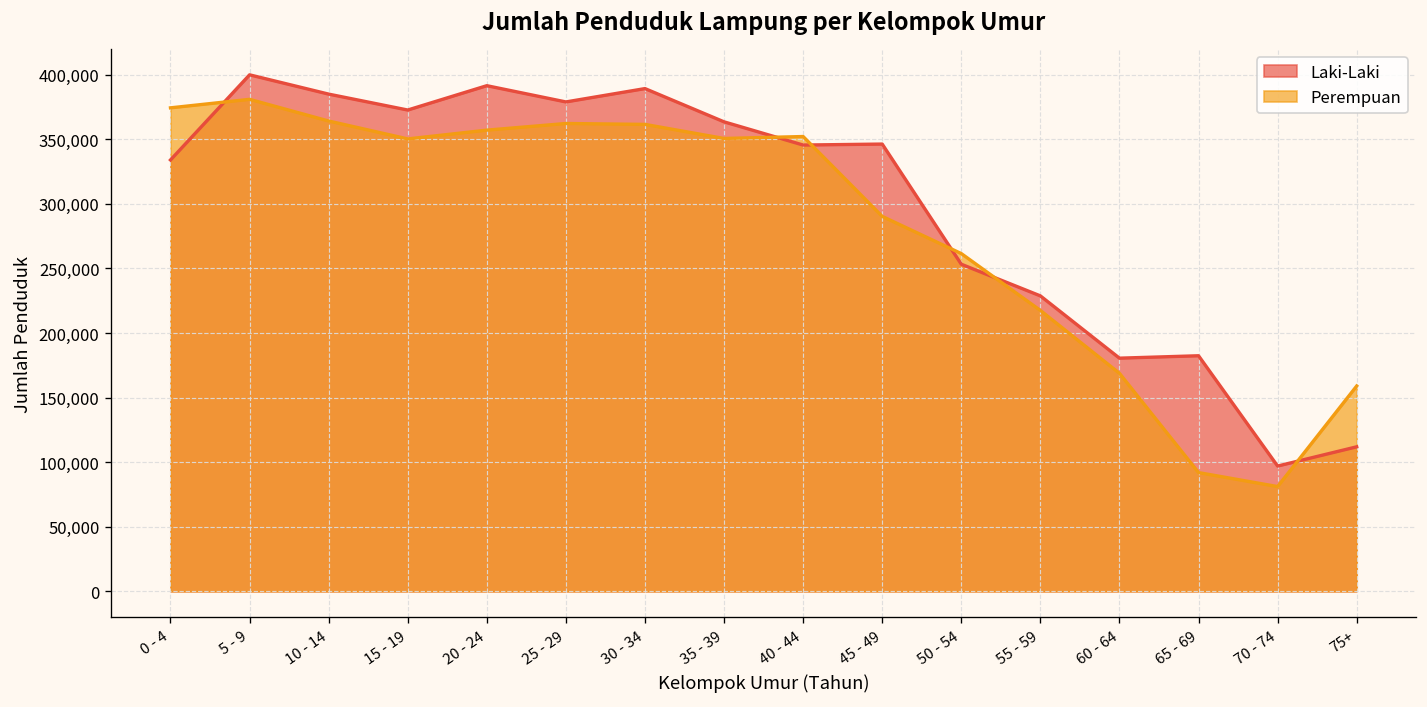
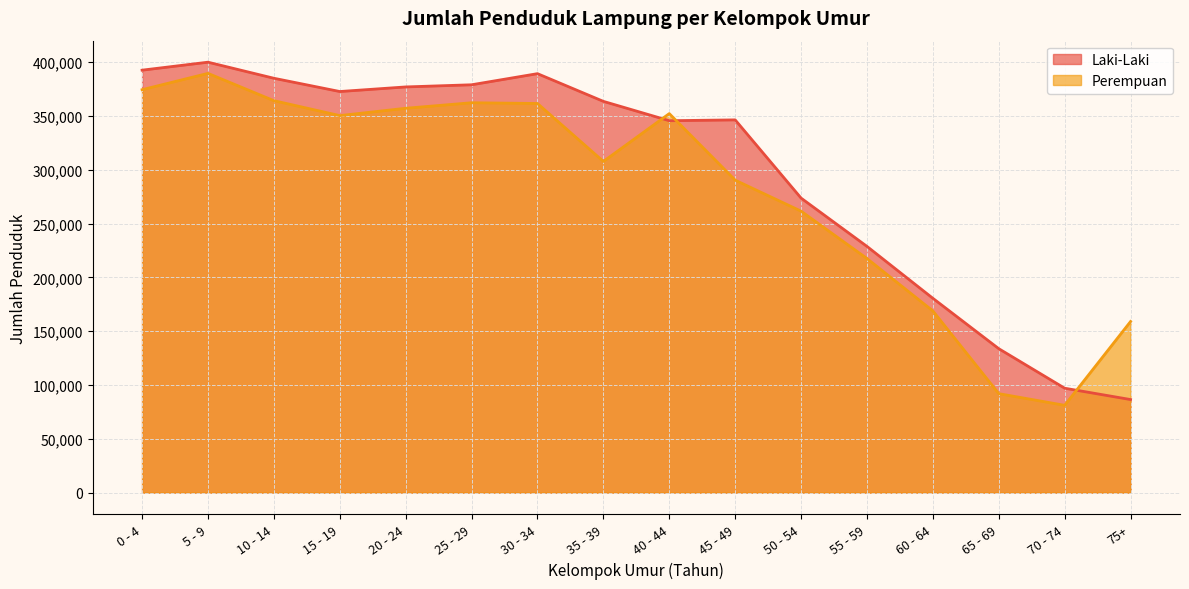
  {
    "Laki-Laki": {
-     "0 - 4": "334,000",
+     "0 - 4": "393,000",
      "5 - 9": "400,000",
      "10 - 14": "385,000",
      "15 - 19": "373,000",
-     "20 - 24": "392,000",
+     "20 - 24": "377,000",
      "25 - 29": "379,000",
      "30 - 34": "389,000",
      "35 - 39": "364,000",
      "40 - 44": "346,000",
      "45 - 49": "346,000",
-     "50 - 54": "253,000",
+     "50 - 54": "274,000",
      "55 - 59": "229,000",
      "60 - 64": "181,000",
-     "65 - 69": "182,000",
+     "65 - 69": "134,000",
      "70 - 74": "97,000",
-     "75+": "112,000"
+     "75+": "86,000"
    },
    "Perempuan": {
      "0 - 4": "374,000",
-     "5 - 9": "381,000",
+     "5 - 9": "390,000",
      "10 - 14": "364,000",
      "15 - 19": "350,000",
      "20 - 24": "357,000",
      "25 - 29": "362,000",
      "30 - 34": "362,000",
-     "35 - 39": "351,000",
+     "35 - 39": "308,000",
      "40 - 44": "352,000",
      "45 - 49": "290,000",
      "50 - 54": "262,000",
      "55 - 59": "218,000",
      "60 - 64": "169,000",
      "65 - 69": "92,000",
      "70 - 74": "81,000",
      "75+": "159,000"
    }
  }
